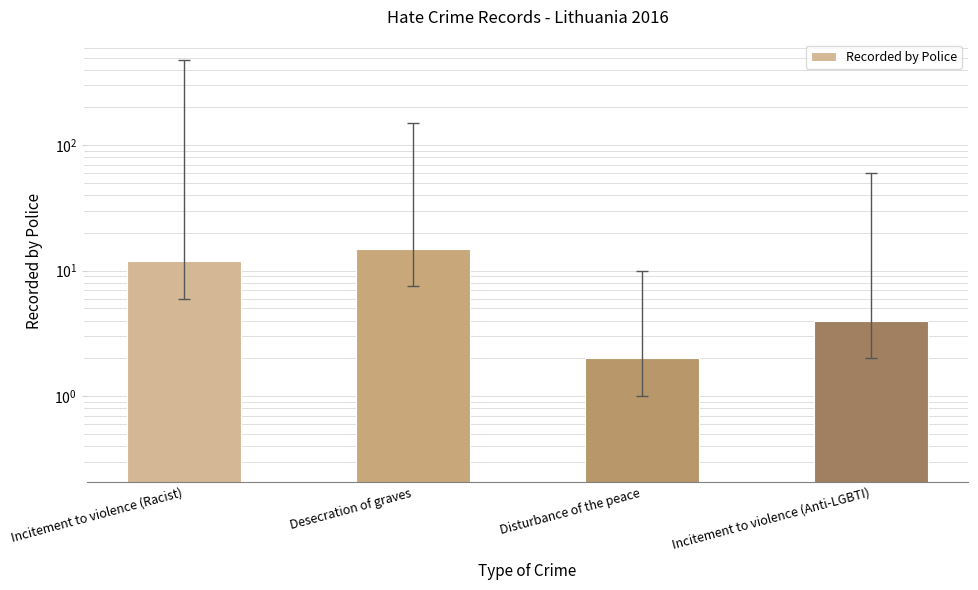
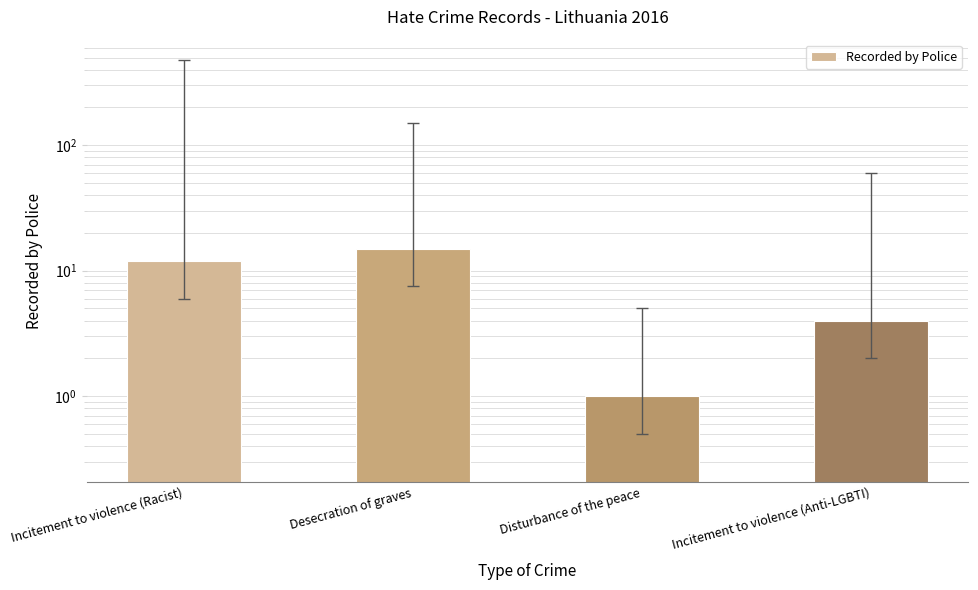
  {
    "Recorded by Police": {
      "Incitement to violence (Racist)": 12,
      "Desecration of graves": 15,
-     "Disturbance of the peace": 2,
+     "Disturbance of the peace": 1,
      "Incitement to violence (Anti-LGBTI)": 4
    }
  }
